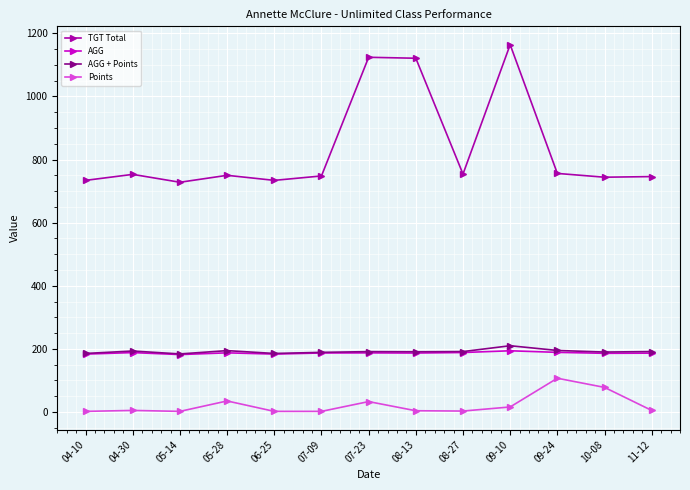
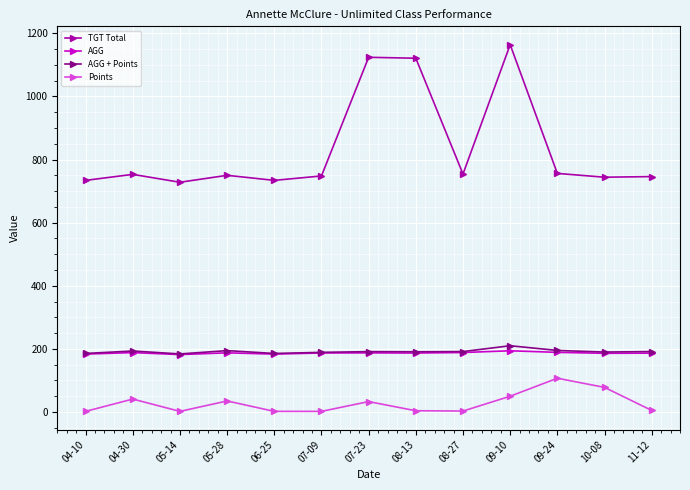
  {
    "Points": {
      "04-10": 0,
-     "04-30": 10,
+     "04-30": 40,
      "05-14": 0,
      "05-28": 40,
      "06-25": 0,
      "07-09": 0,
      "07-23": 30,
      "08-13": 0,
      "08-27": 0,
-     "09-10": 20,
+     "09-10": 50,
      "09-24": 110,
      "10-08": 80,
      "11-12": 10
    }
  }
